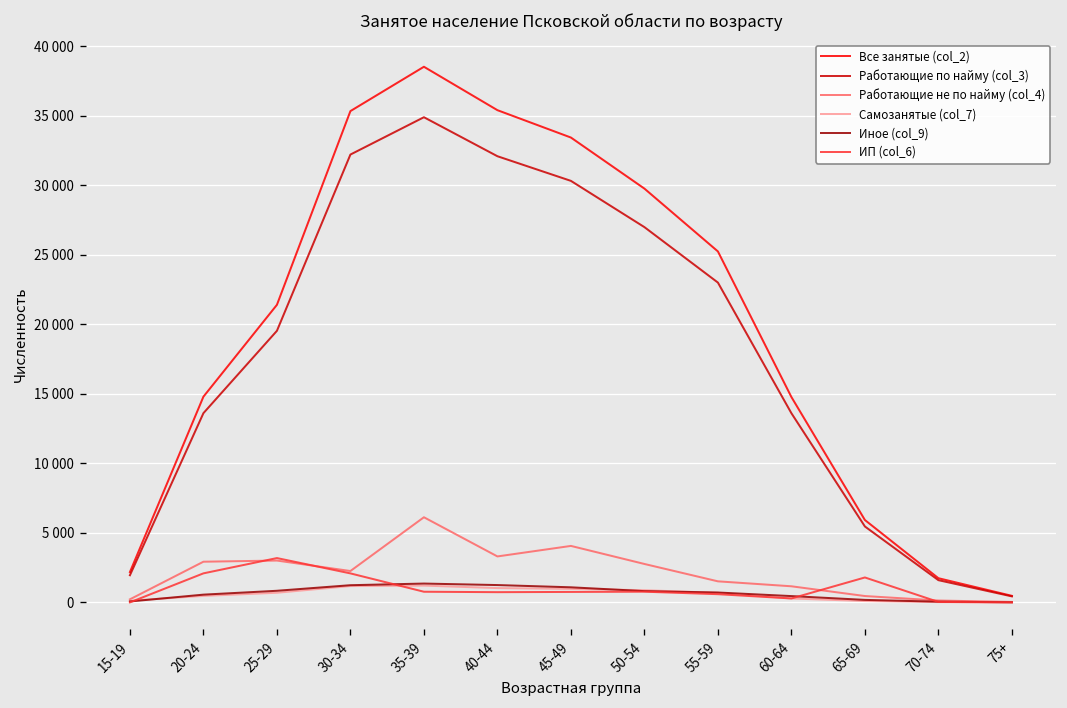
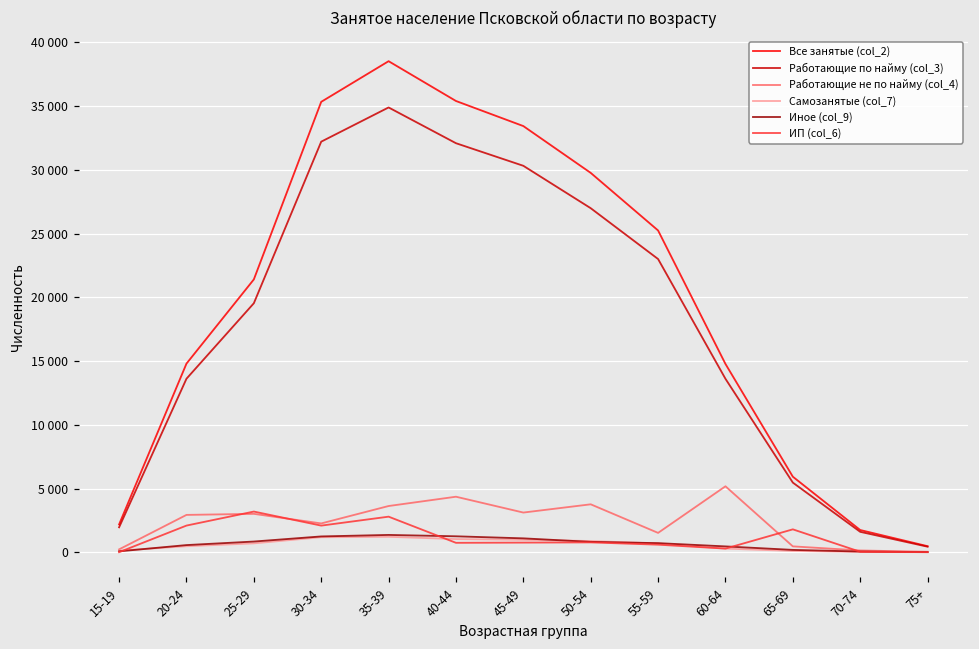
  {
    "Работающие не по найму (col_4)": {
      "20-24": 2900,
-     "35-39": 6100,
-     "40-44": 3300,
-     "45-49": 4100,
-     "50-54": 2800,
+     "35-39": 3600,
+     "40-44": 4400,
+     "45-49": 3100,
+     "50-54": 3800,
      "55-59": 1500,
-     "60-64": 1200,
+     "60-64": 5200,
      "65-69": 500
    },
    "ИП (col_6)": {
      "20-24": 2100,
-     "35-39": 800,
+     "35-39": 2800,
      "40-44": 700,
      "45-49": 800,
      "65-69": 1800
    }
  }
